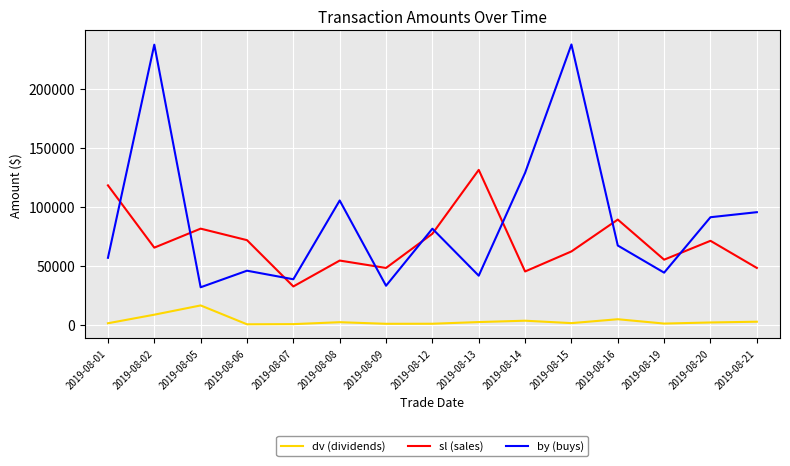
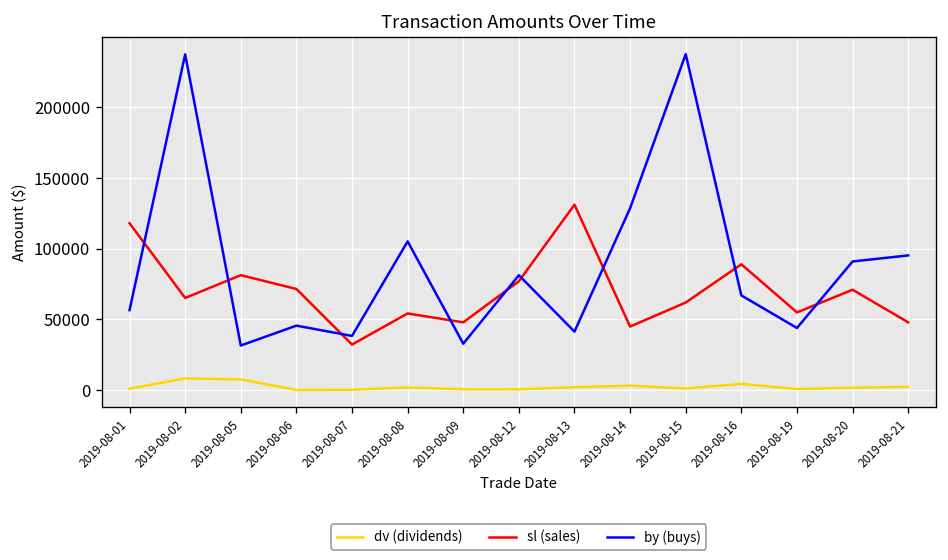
  {
    "dv (dividends)": {
      "2019-08-01": 1000,
      "2019-08-02": 8000,
-     "2019-08-05": 16000,
+     "2019-08-05": 8000,
      "2019-08-06": 0,
      "2019-08-07": 0,
      "2019-08-08": 2000,
      "2019-08-09": 1000,
      "2019-08-12": 1000,
      "2019-08-13": 2000,
      "2019-08-14": 3000,
      "2019-08-15": 1000,
      "2019-08-16": 5000,
      "2019-08-19": 1000,
      "2019-08-20": 2000,
      "2019-08-21": 2000
    },
    "sl (sales)": {
      "2019-08-01": 118000,
      "2019-08-02": 65000,
      "2019-08-05": 81000,
      "2019-08-06": 72000,
      "2019-08-07": 32000,
      "2019-08-08": 54000,
      "2019-08-09": 48000,
      "2019-08-12": 77000,
      "2019-08-13": 131000,
      "2019-08-14": 45000,
      "2019-08-15": 62000,
      "2019-08-16": 89000,
      "2019-08-19": 55000,
      "2019-08-20": 71000,
      "2019-08-21": 48000
    },
    "by (buys)": {
      "2019-08-01": 57000,
      "2019-08-02": 237000,
      "2019-08-05": 32000,
      "2019-08-06": 46000,
      "2019-08-07": 38000,
      "2019-08-08": 105000,
      "2019-08-09": 33000,
      "2019-08-12": 81000,
      "2019-08-13": 41000,
      "2019-08-14": 129000,
      "2019-08-15": 237000,
      "2019-08-16": 67000,
      "2019-08-19": 44000,
      "2019-08-20": 91000,
      "2019-08-21": 95000
    }
  }
